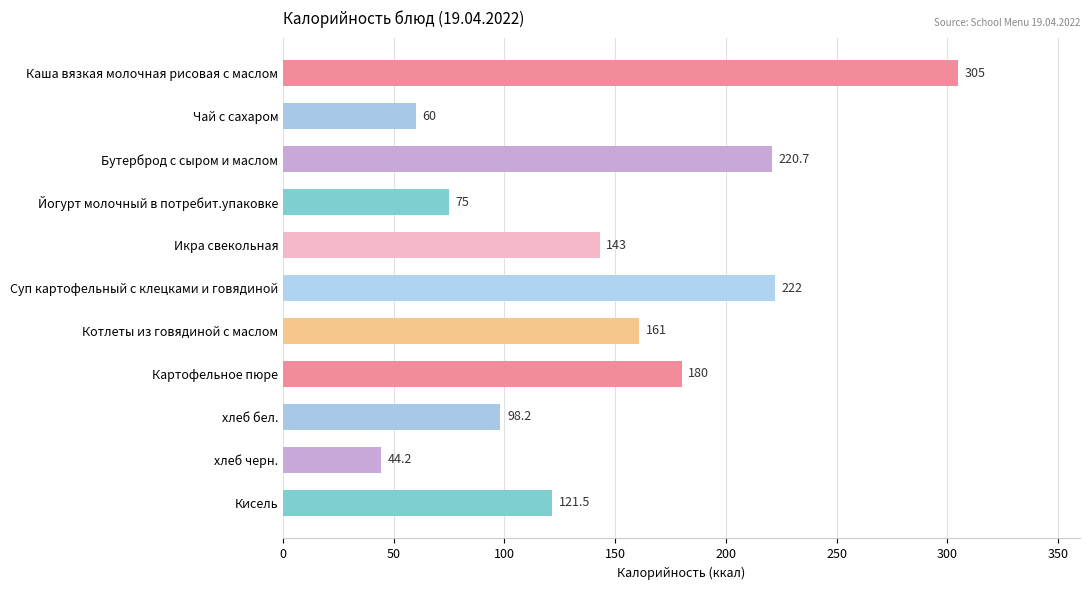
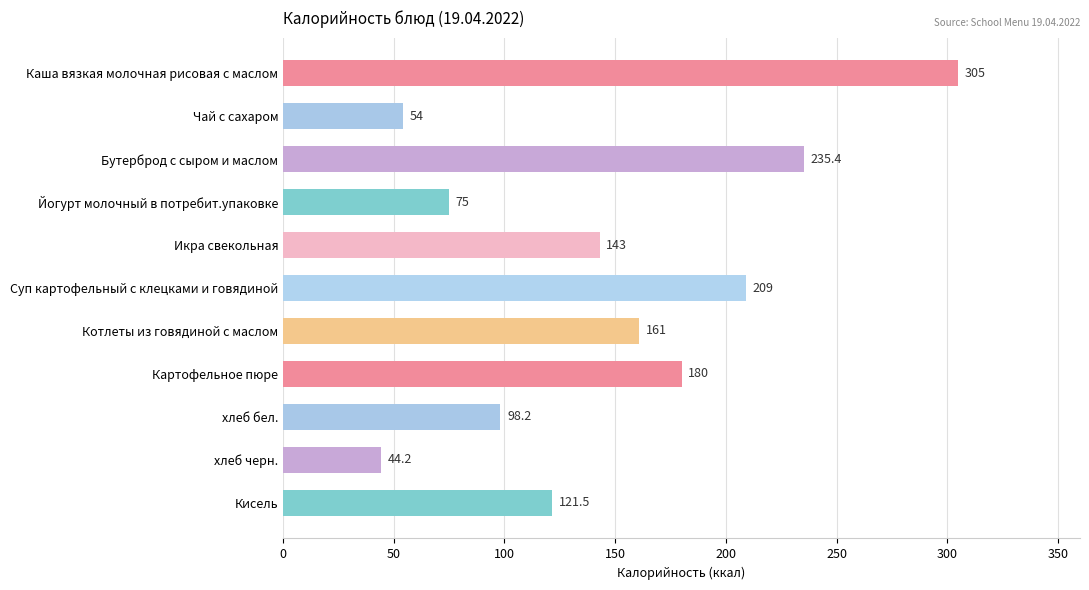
  {
    "Каша вязкая молочная рисовая с маслом": 305,
-   "Чай с сахаром": 60,
-   "Бутерброд с сыром и маслом": 220.7,
+   "Чай с сахаром": 54,
+   "Бутерброд с сыром и маслом": 235.4,
    "Йогурт молочный в потребит.упаковке": 75,
    "Икра свекольная": 143,
-   "Суп картофельный с клецками и говядиной": 222,
+   "Суп картофельный с клецками и говядиной": 209,
    "Котлеты из говядиной с маслом": 161,
    "Картофельное пюре": 180,
    "хлеб бел.": 98.2,
    "хлеб черн.": 44.2,
    "Кисель": 121.5
  }
